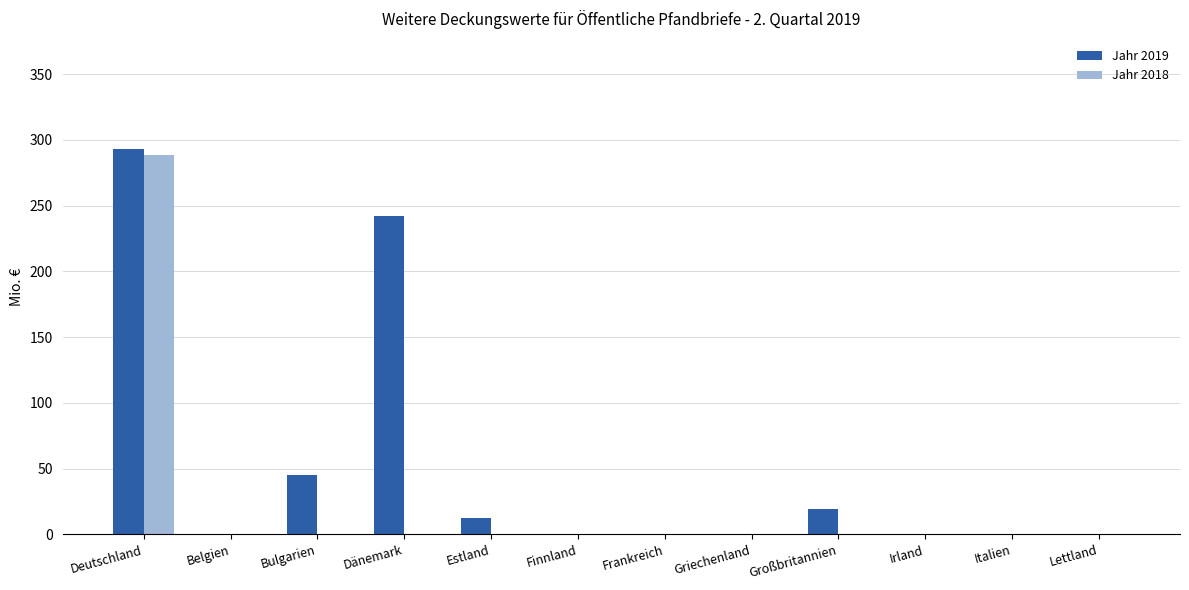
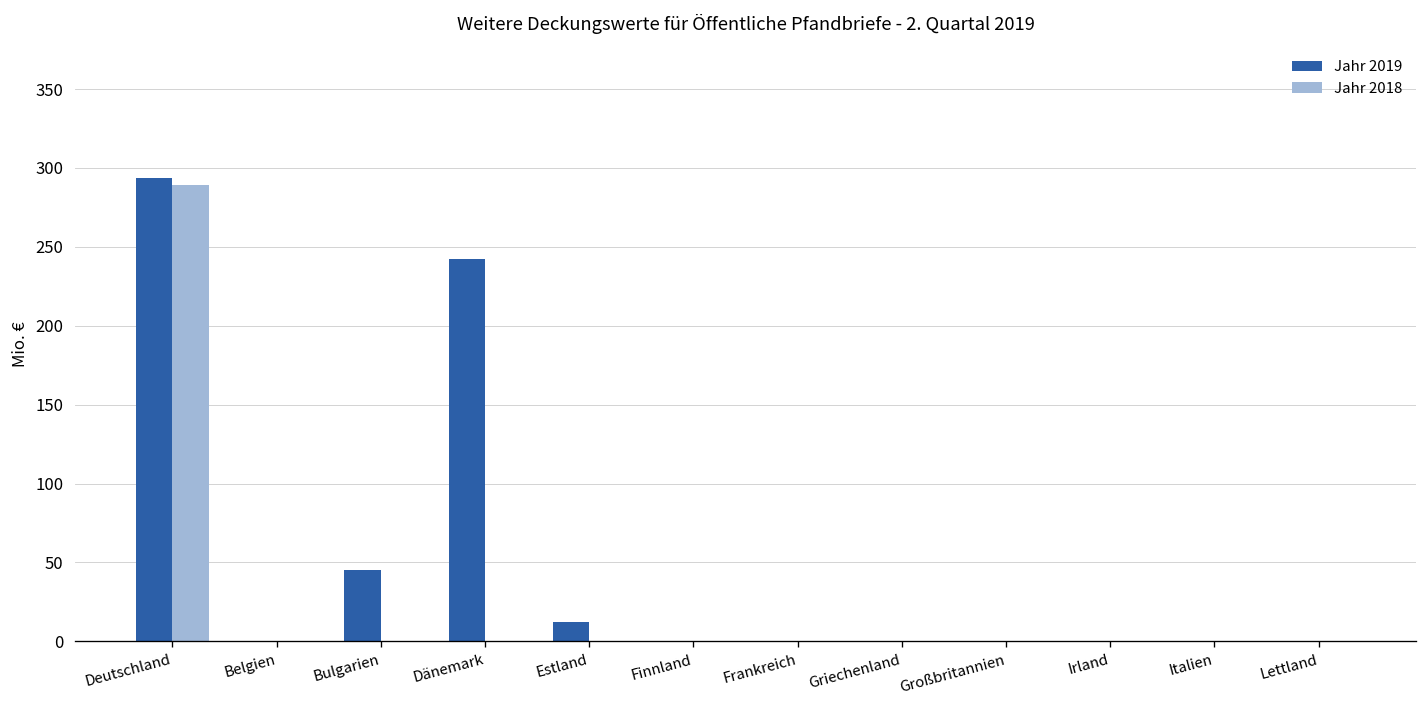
  {
    "Jahr 2019": {
      "Deutschland": 294,
      "Belgien": 0,
      "Bulgarien": 45,
      "Dänemark": 242,
      "Estland": 12,
      "Finnland": 0,
      "Frankreich": 0,
      "Griechenland": 0,
-     "Großbritannien": 19,
+     "Großbritannien": 0,
      "Irland": 0,
      "Italien": 0,
      "Lettland": 0
    },
    "Jahr 2018": {
      "Deutschland": 289,
      "Belgien": 0,
      "Bulgarien": 0,
      "Dänemark": 0,
      "Estland": 0,
      "Finnland": 0,
      "Frankreich": 0,
      "Griechenland": 0,
      "Großbritannien": 0,
      "Irland": 0,
      "Italien": 0,
      "Lettland": 0
    }
  }
